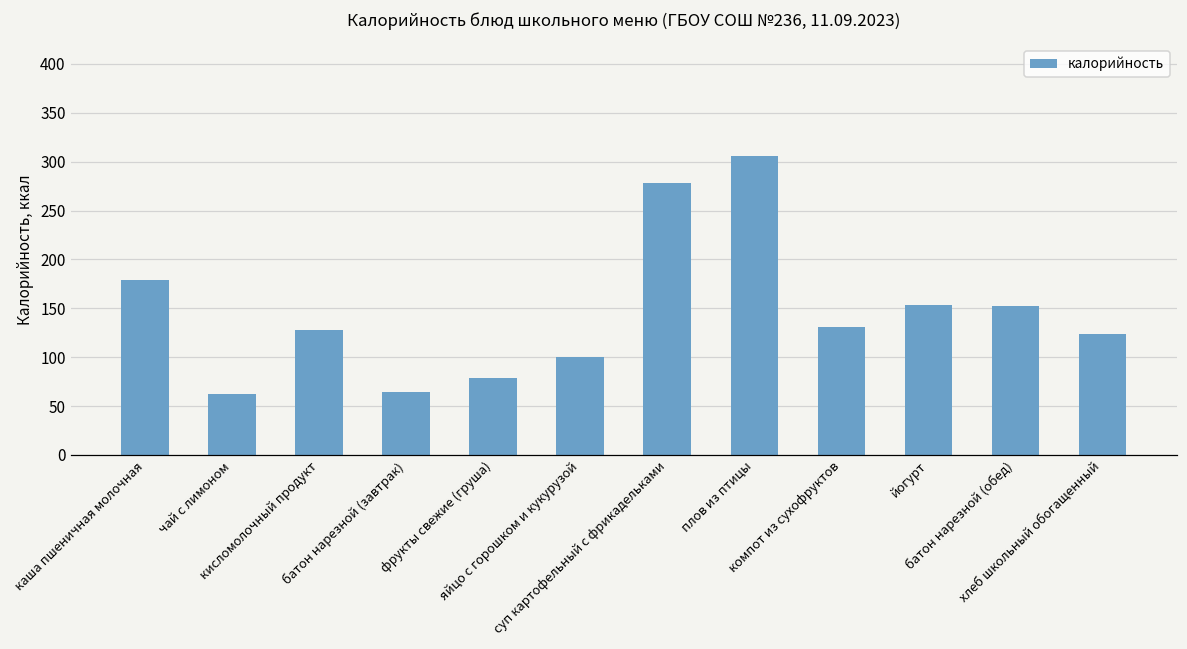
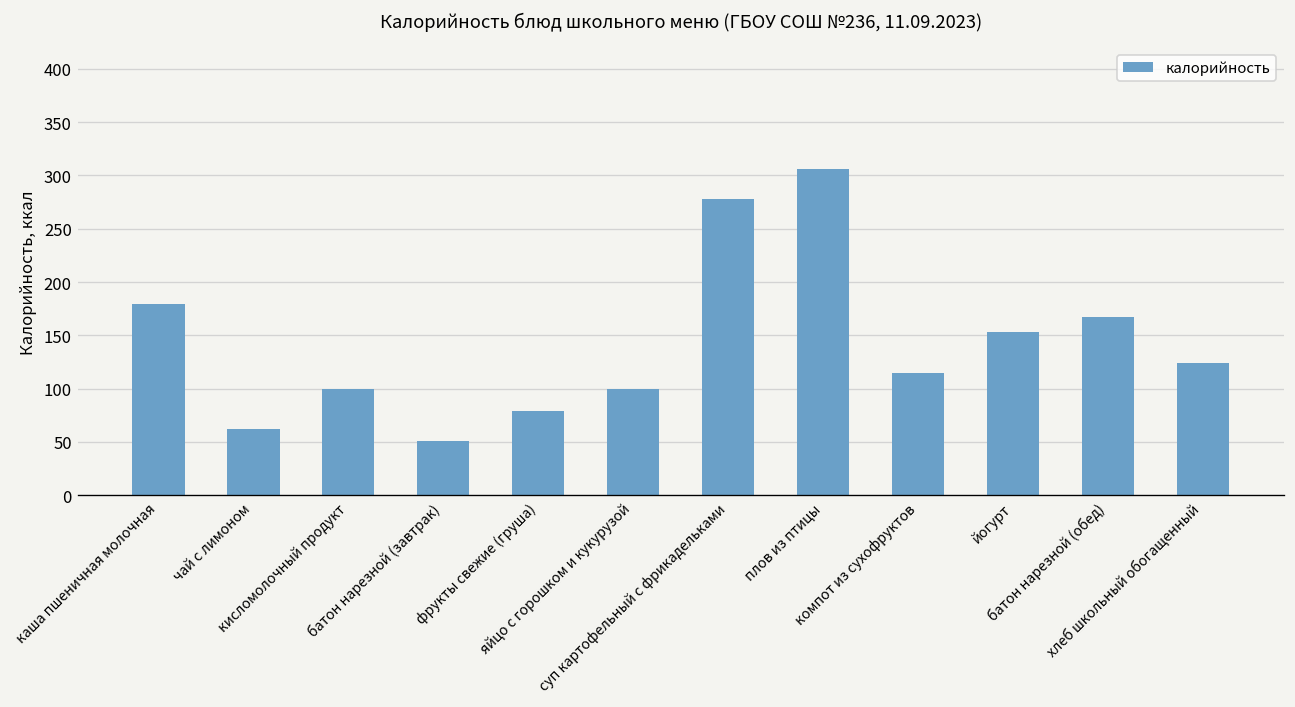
  {
    "каша пшеничная молочная": 180,
    "чай с лимоном": 60,
-   "кисломолочный продукт": 130,
-   "батон нарезной (завтрак)": 60,
+   "кисломолочный продукт": 100,
+   "батон нарезной (завтрак)": 50,
    "фрукты свежие (груша)": 80,
    "яйцо с горошком и кукурузой": 100,
    "суп картофельный с фрикадельками": 280,
    "плов из птицы": 310,
-   "компот из сухофруктов": 130,
+   "компот из сухофруктов": 120,
    "йогурт": 150,
-   "батон нарезной (обед)": 150,
+   "батон нарезной (обед)": 170,
    "хлеб школьный обогащенный": 120
  }
